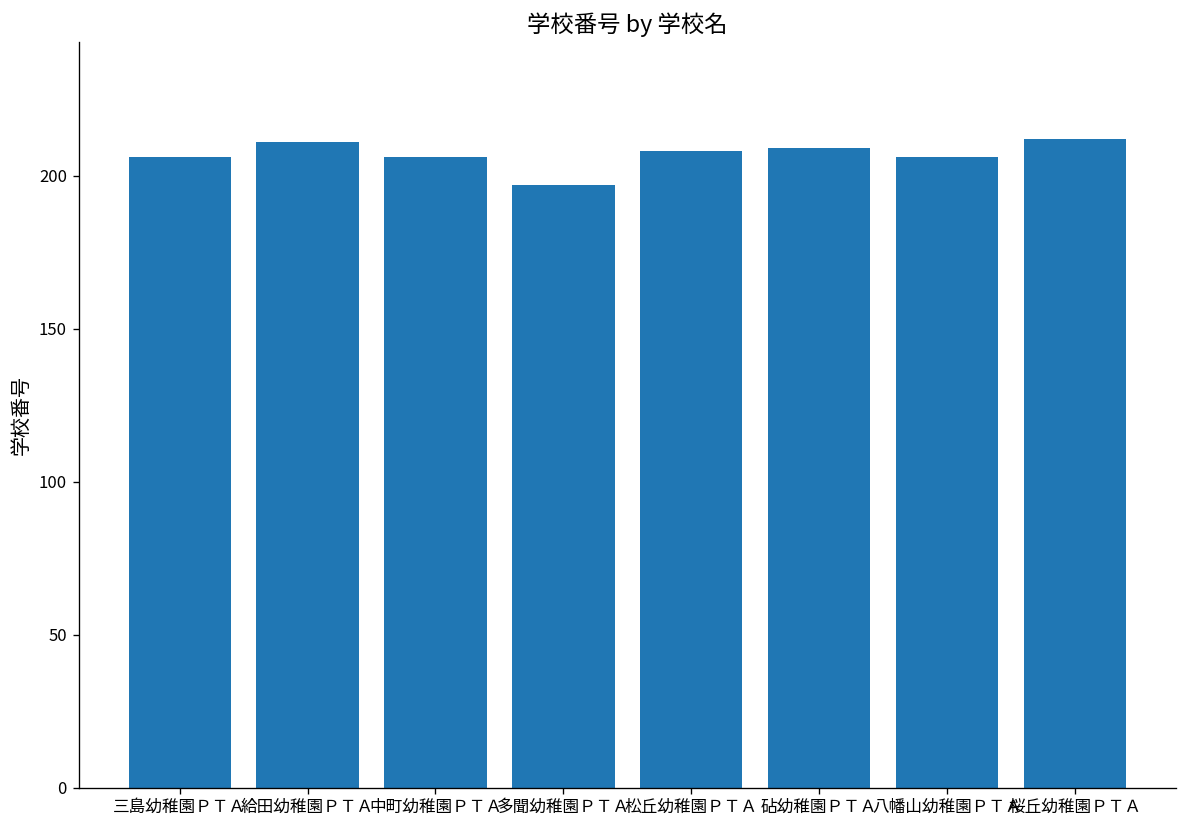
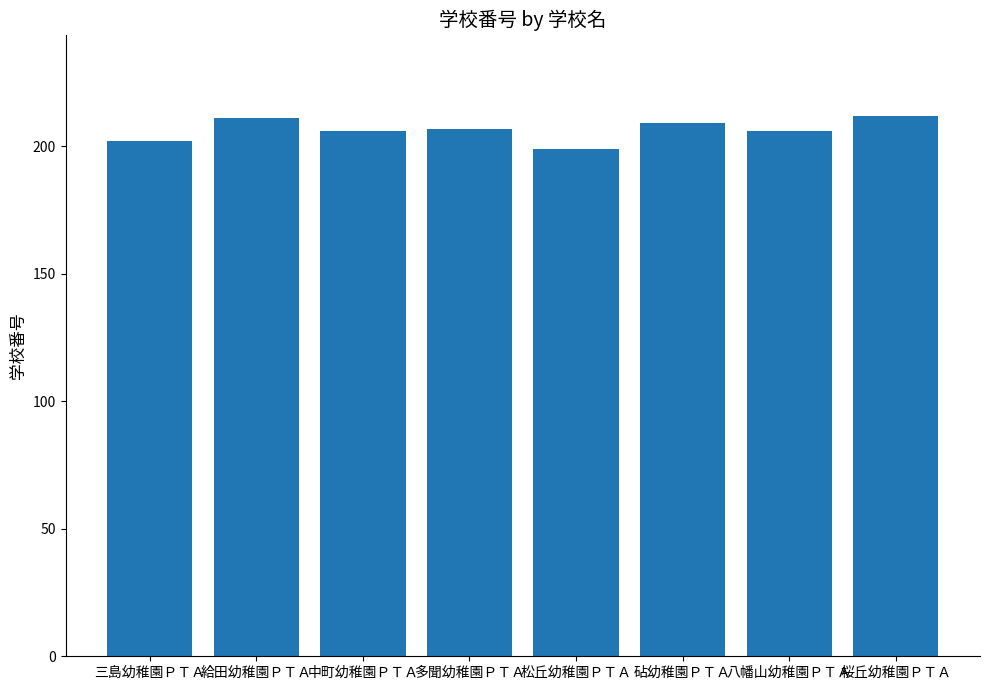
  {
-   "三島幼稚園ＰＴＡ": 206,
+   "三島幼稚園ＰＴＡ": 202,
    "給田幼稚園ＰＴＡ": 211,
    "中町幼稚園ＰＴＡ": 206,
-   "多聞幼稚園ＰＴＡ": 197,
-   "松丘幼稚園ＰＴＡ": 208,
+   "多聞幼稚園ＰＴＡ": 207,
+   "松丘幼稚園ＰＴＡ": 199,
    "砧幼稚園ＰＴＡ": 209,
    "八幡山幼稚園ＰＴＡ": 206,
    "桜丘幼稚園ＰＴＡ": 212
  }
